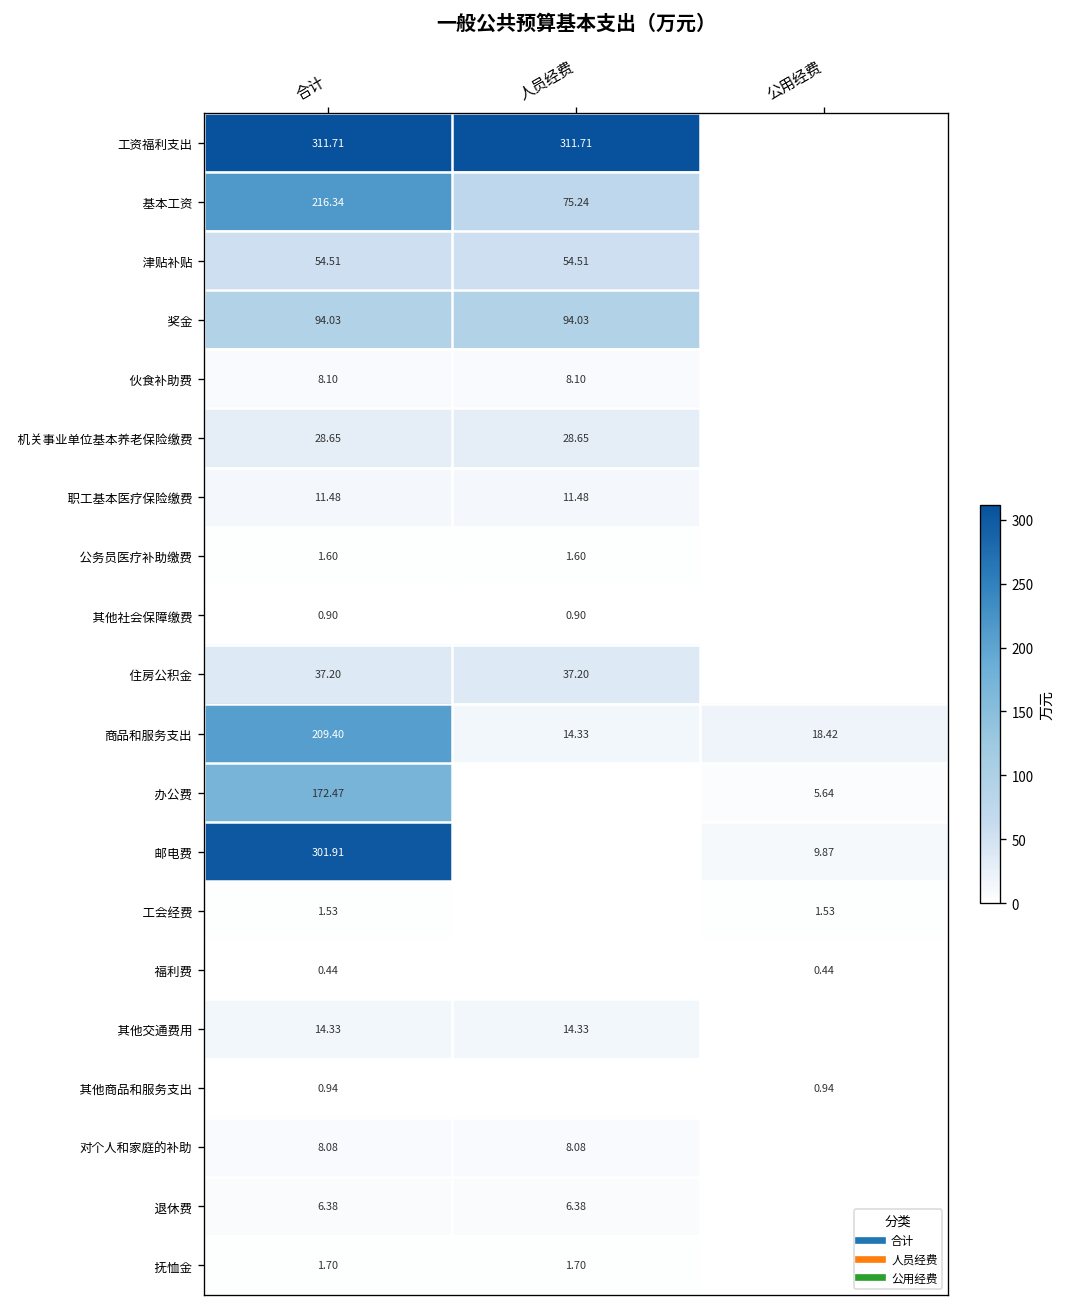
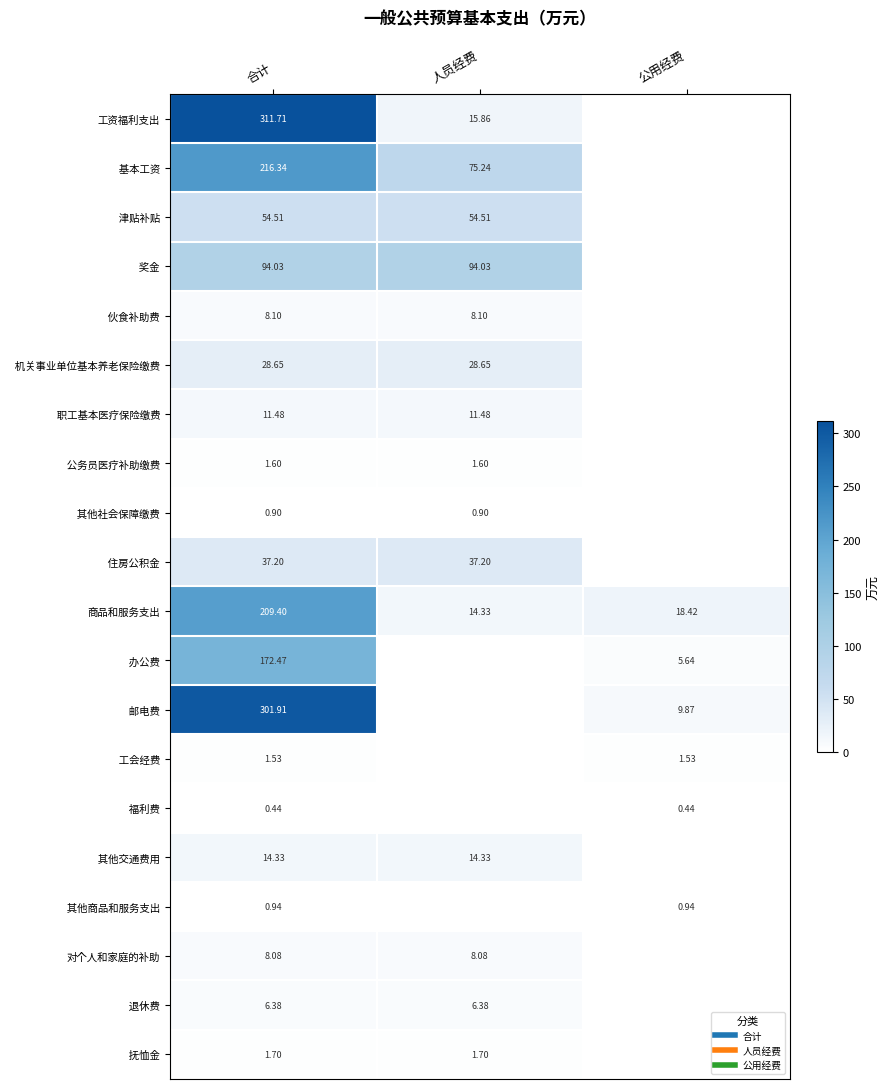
  {
    "工资福利支出": {
      "合计": 311.71,
-     "人员经费": 311.71
+     "人员经费": 15.86
    },
    "基本工资": {
      "合计": 216.34,
      "人员经费": 75.24
    },
    "津贴补贴": {
      "合计": 54.51,
      "人员经费": 54.51
    },
    "奖金": {
      "合计": 94.03,
      "人员经费": 94.03
    },
    "伙食补助费": {
      "合计": 8.10,
      "人员经费": 8.10
    },
    "机关事业单位基本养老保险缴费": {
      "合计": 28.65,
      "人员经费": 28.65
    },
    "职工基本医疗保险缴费": {
      "合计": 11.48,
      "人员经费": 11.48
    },
    "公务员医疗补助缴费": {
      "合计": 1.60,
      "人员经费": 1.60
    },
    "其他社会保障缴费": {
      "合计": 0.90,
      "人员经费": 0.90
    },
    "住房公积金": {
      "合计": 37.20,
      "人员经费": 37.20
    },
    "商品和服务支出": {
      "合计": 209.40,
      "人员经费": 14.33,
      "公用经费": 18.42
    },
    "办公费": {
      "合计": 172.47,
      "公用经费": 5.64
    },
    "邮电费": {
      "合计": 301.91,
      "公用经费": 9.87
    },
    "工会经费": {
      "合计": 1.53,
      "公用经费": 1.53
    },
    "福利费": {
      "合计": 0.44,
      "公用经费": 0.44
    },
    "其他交通费用": {
      "合计": 14.33,
      "人员经费": 14.33
    },
    "其他商品和服务支出": {
      "合计": 0.94,
      "公用经费": 0.94
    },
    "对个人和家庭的补助": {
      "合计": 8.08,
      "人员经费": 8.08
    },
    "退休费": {
      "合计": 6.38,
      "人员经费": 6.38
    },
    "抚恤金": {
      "合计": 1.70,
      "人员经费": 1.70
    }
  }
